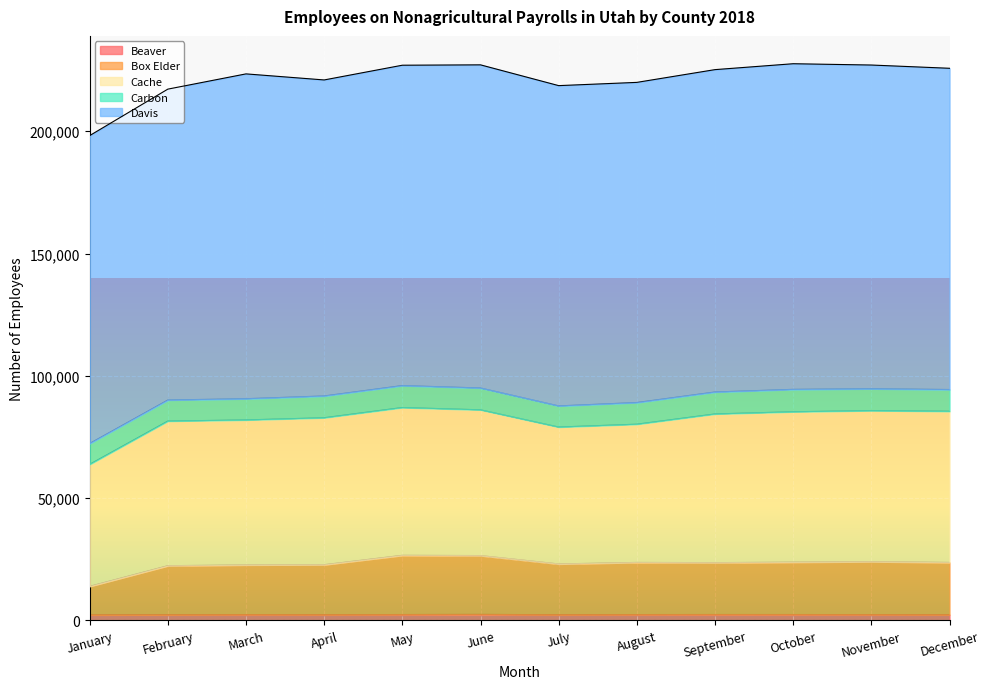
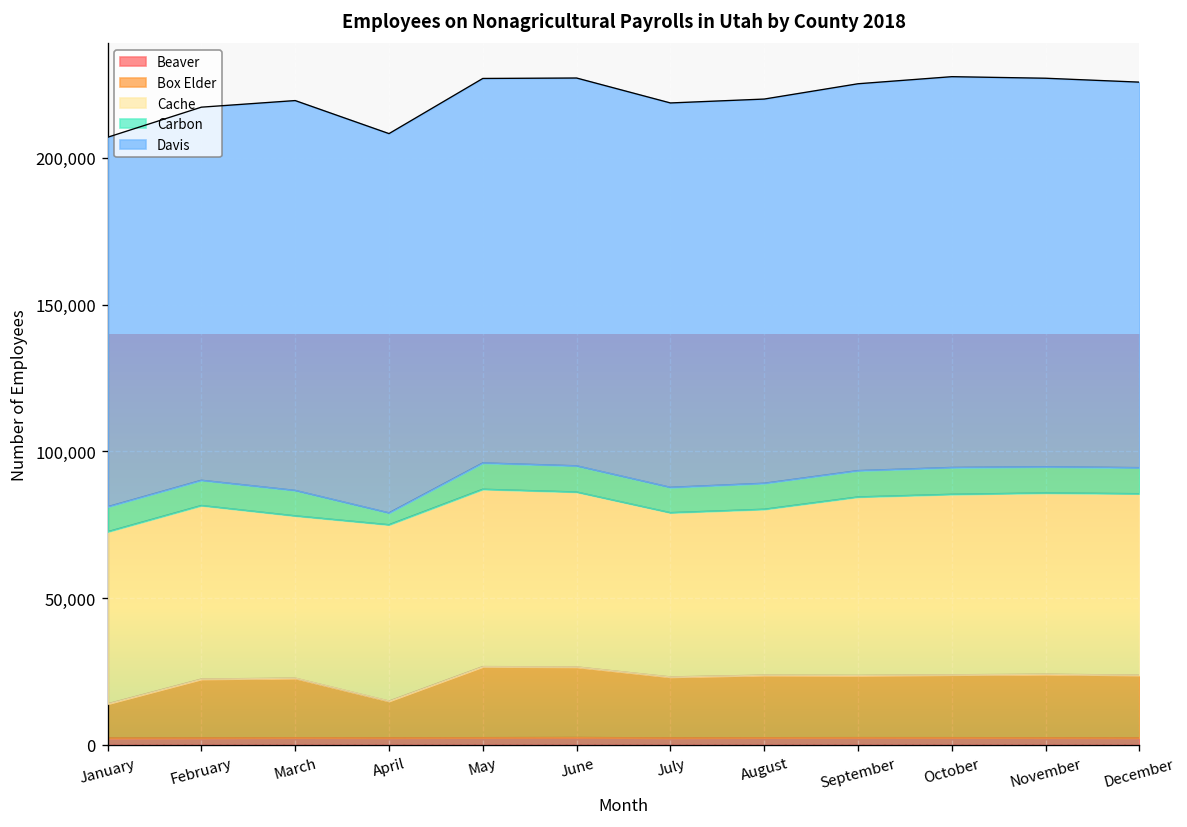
  {
    "Beaver": {
      "January": "2,000",
      "February": "2,000",
      "March": "2,000",
      "April": "2,000",
      "May": "2,000",
      "June": "2,000",
      "July": "2,000",
      "August": "2,000",
      "September": "2,000",
      "October": "2,000",
      "November": "2,000",
      "December": "2,000"
    },
    "Box Elder": {
      "January": "12,000",
      "February": "20,000",
      "March": "20,000",
-     "April": "20,000",
+     "April": "13,000",
      "May": "24,000",
      "June": "24,000",
      "July": "21,000",
      "August": "21,000",
      "September": "21,000",
      "October": "21,000",
      "November": "22,000",
      "December": "21,000"
    },
    "Cache": {
-     "January": "50,000",
+     "January": "59,000",
      "February": "59,000",
-     "March": "59,000",
+     "March": "55,000",
      "April": "60,000",
      "May": "60,000",
      "June": "60,000",
      "July": "56,000",
      "August": "57,000",
      "September": "61,000",
      "October": "61,000",
      "November": "62,000",
      "December": "62,000"
    },
    "Carbon": {
      "January": "9,000",
      "February": "9,000",
      "March": "9,000",
-     "April": "9,000",
+     "April": "4,000",
      "May": "9,000",
      "June": "9,000",
      "July": "9,000",
      "August": "9,000",
      "September": "9,000",
      "October": "9,000",
      "November": "9,000",
      "December": "9,000"
    },
    "Davis": {
      "January": "126,000",
      "March": "133,000",
      "April": "129,000",
      "May": "131,000",
      "June": "132,000",
      "July": "131,000",
      "August": "131,000",
      "September": "132,000",
      "October": "133,000",
      "November": "132,000",
      "December": "131,000"
    }
  }
